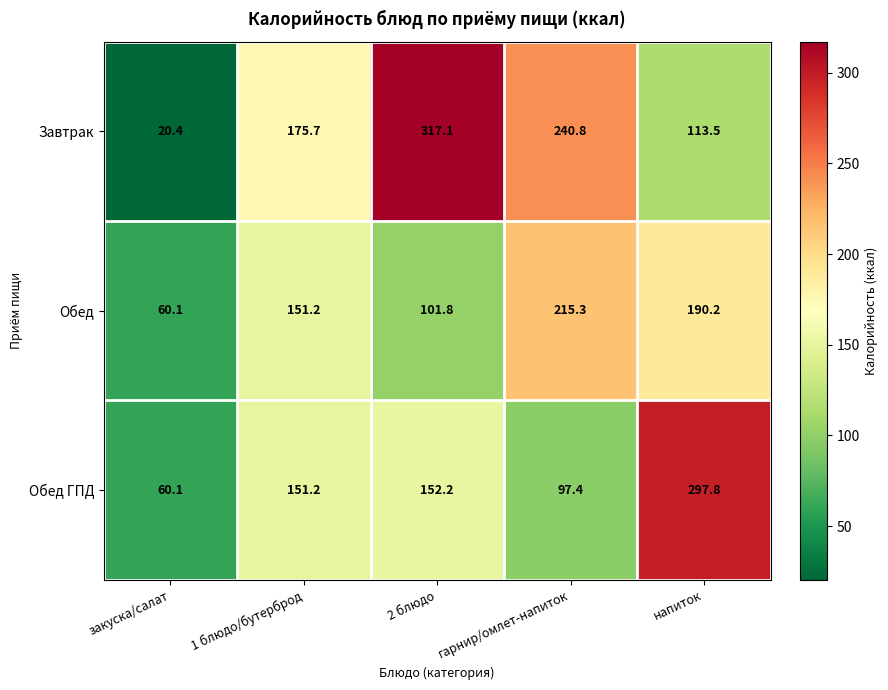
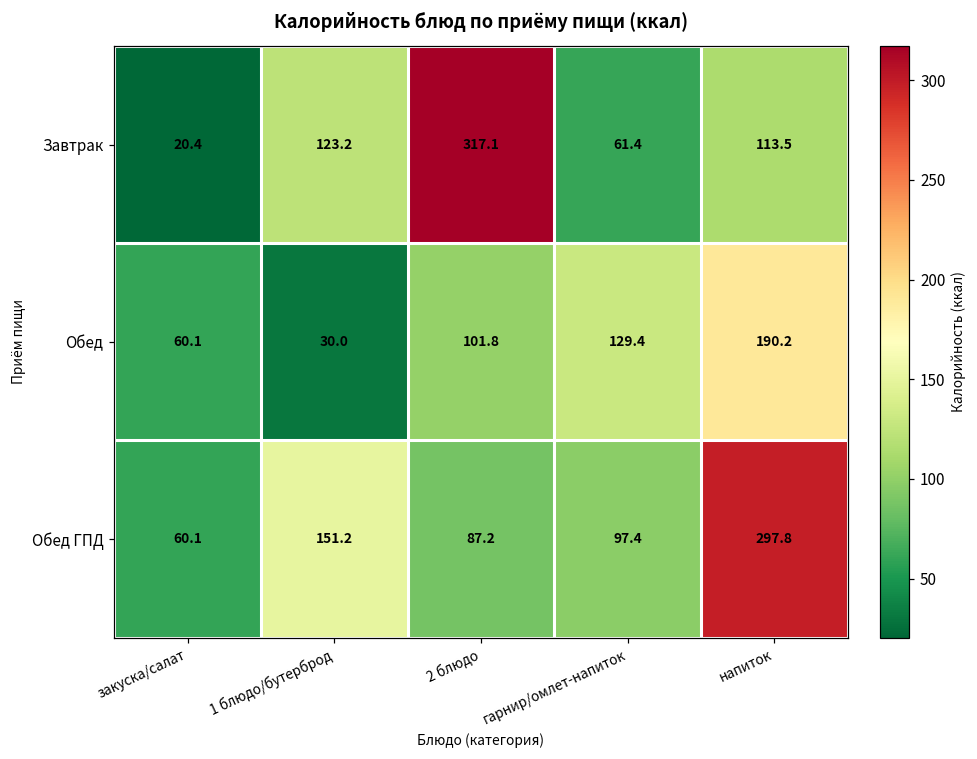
  {
    "Завтрак": {
      "закуска/салат": 20.4,
-     "1 блюдо/бутерброд": 175.7,
+     "1 блюдо/бутерброд": 123.2,
      "2 блюдо": 317.1,
-     "гарнир/омлет-напиток": 240.8,
+     "гарнир/омлет-напиток": 61.4,
      "напиток": 113.5
    },
    "Обед": {
      "закуска/салат": 60.1,
-     "1 блюдо/бутерброд": 151.2,
+     "1 блюдо/бутерброд": 30.0,
      "2 блюдо": 101.8,
-     "гарнир/омлет-напиток": 215.3,
+     "гарнир/омлет-напиток": 129.4,
      "напиток": 190.2
    },
    "Обед ГПД": {
      "закуска/салат": 60.1,
      "1 блюдо/бутерброд": 151.2,
-     "2 блюдо": 152.2,
+     "2 блюдо": 87.2,
      "гарнир/омлет-напиток": 97.4,
      "напиток": 297.8
    }
  }
